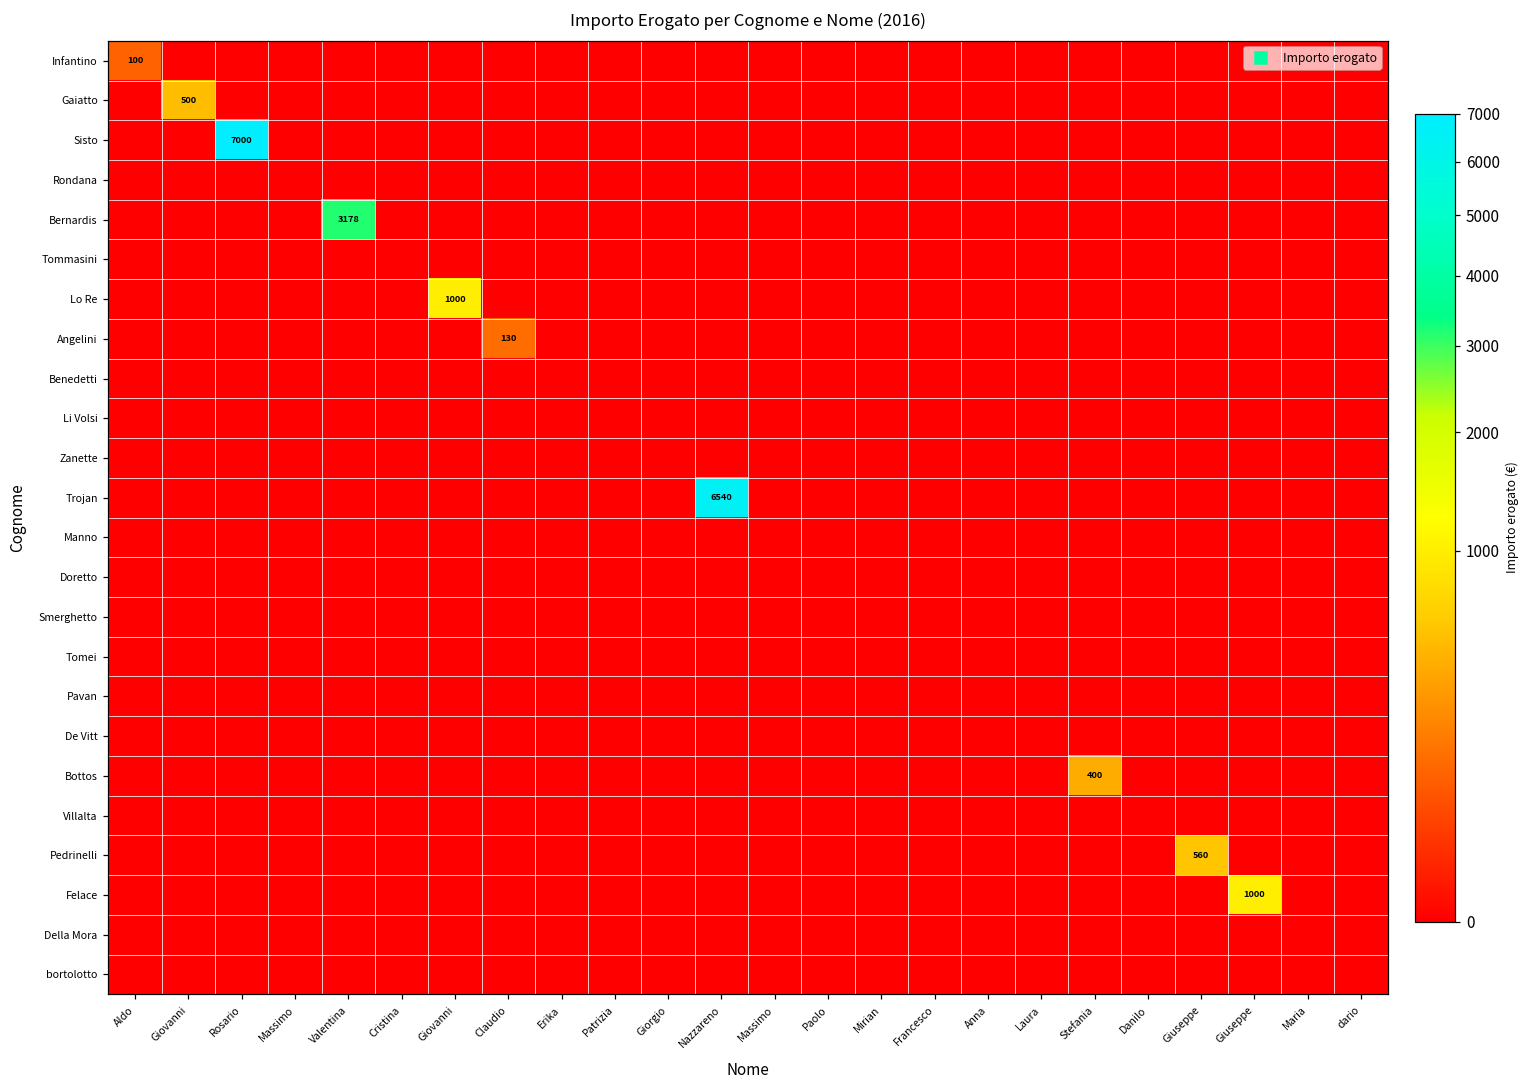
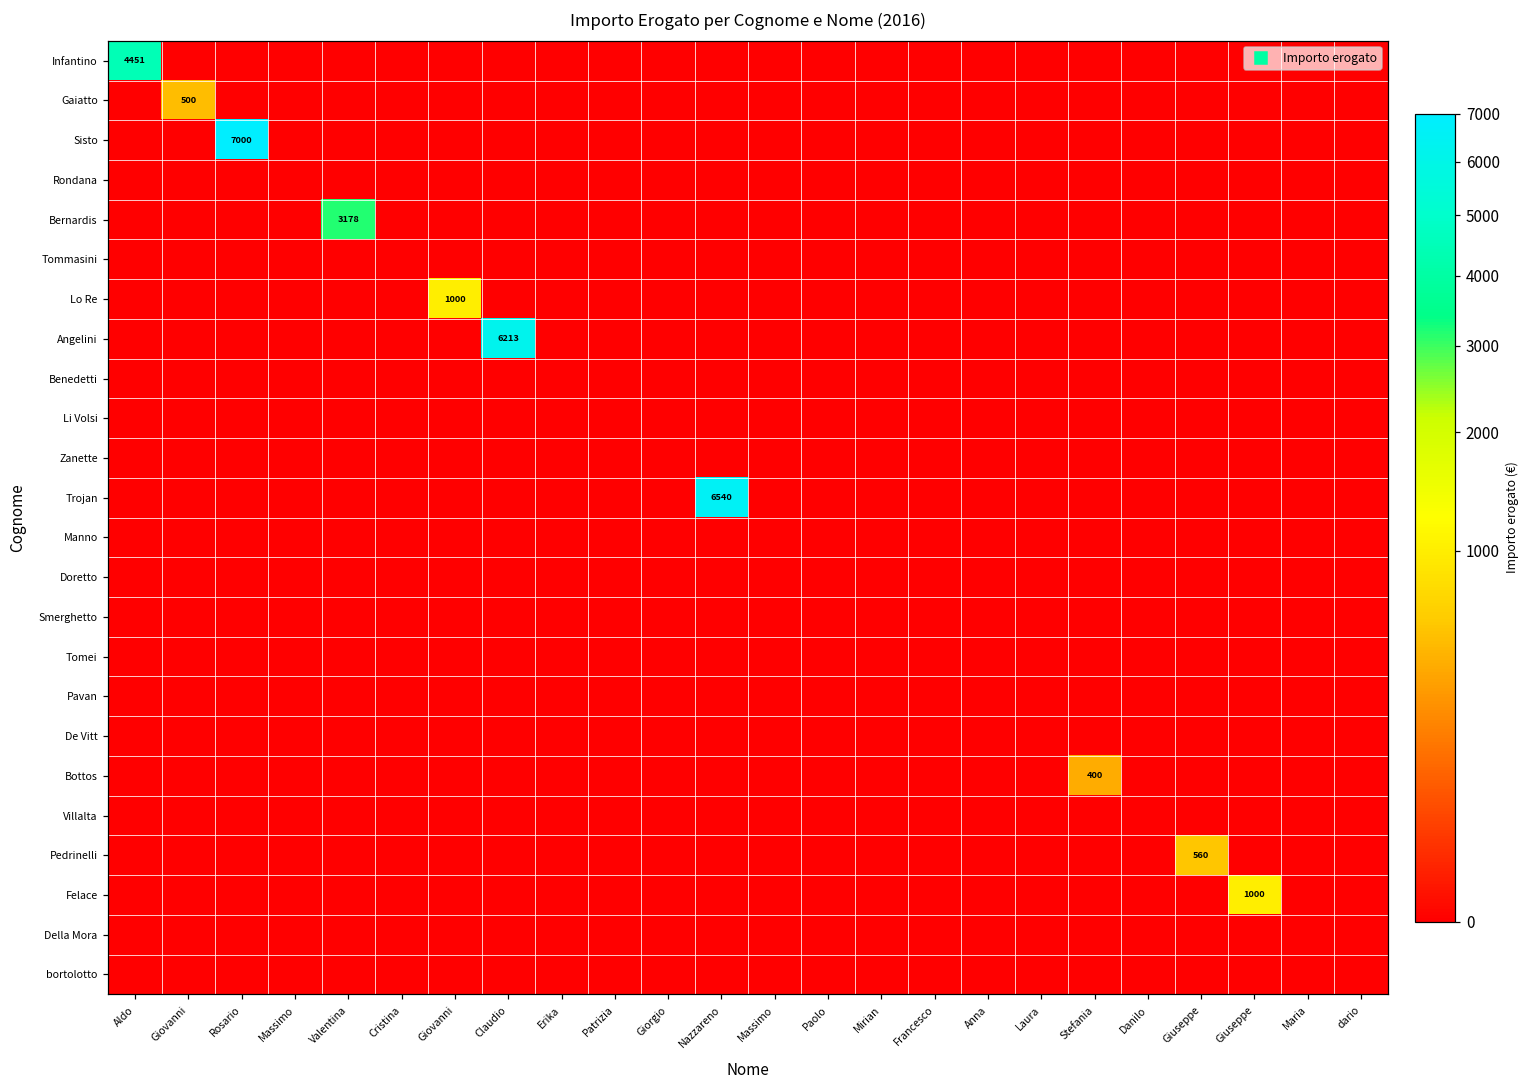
  {
    "Infantino": {
-     "Aldo": 100
+     "Aldo": 4451
    },
    "Sisto": {
      "Rosario": 7000
    },
    "Bernardis": {
      "Valentina": 3178
    },
    "Angelini": {
-     "Claudio": 130
+     "Claudio": 6213
    },
    "Trojan": {
      "Nazzareno": 6540
    },
    "Bottos": {
      "Stefania": 400
    }
  }
